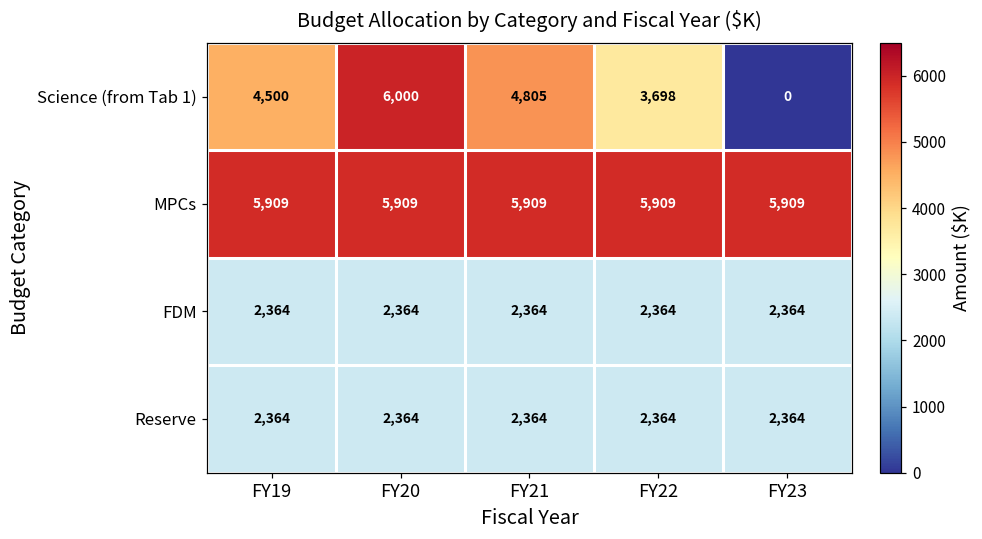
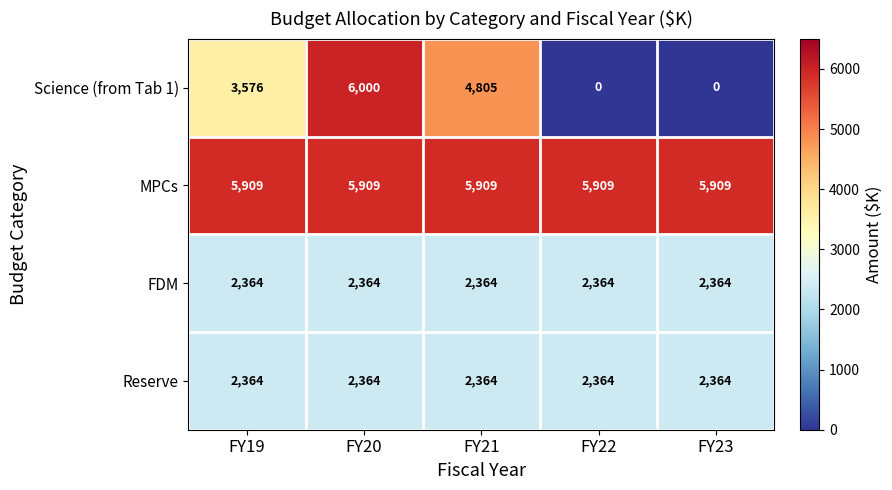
  {
    "Science (from Tab 1)": {
-     "FY19": "4,500",
+     "FY19": "3,576",
      "FY20": "6,000",
      "FY21": "4,805",
-     "FY22": "3,698",
+     "FY22": "0",
      "FY23": "0"
    },
    "MPCs": {
      "FY19": "5,909",
      "FY20": "5,909",
      "FY21": "5,909",
      "FY22": "5,909",
      "FY23": "5,909"
    },
    "FDM": {
      "FY19": "2,364",
      "FY20": "2,364",
      "FY21": "2,364",
      "FY22": "2,364",
      "FY23": "2,364"
    },
    "Reserve": {
      "FY19": "2,364",
      "FY20": "2,364",
      "FY21": "2,364",
      "FY22": "2,364",
      "FY23": "2,364"
    }
  }
